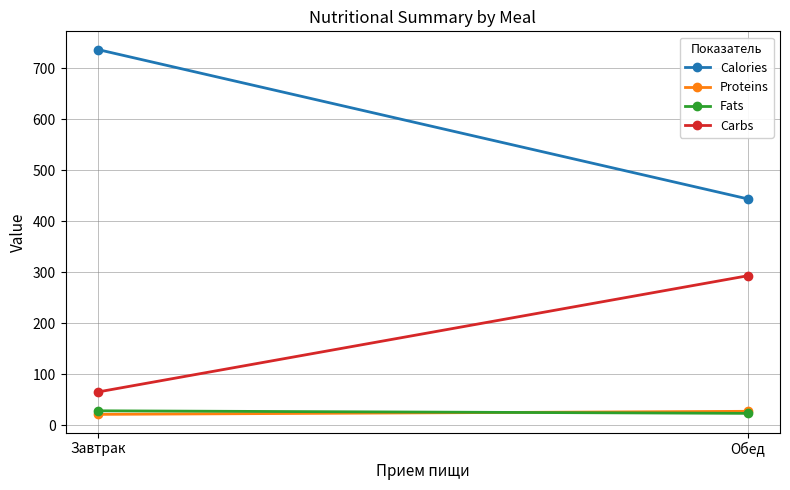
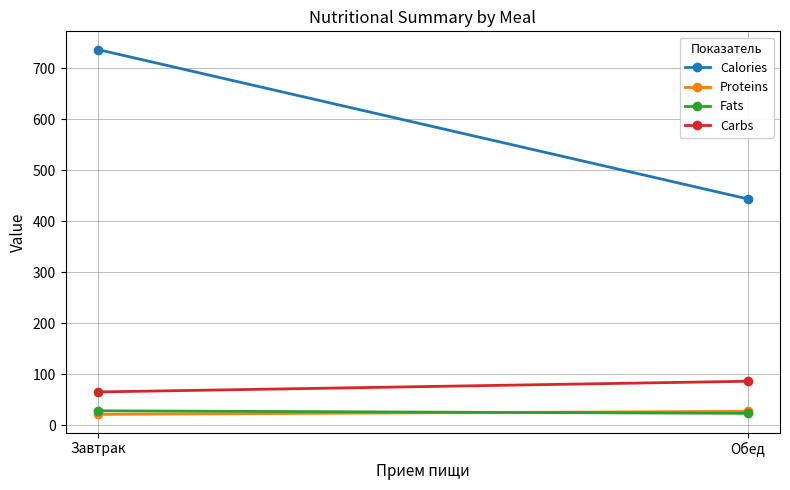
  {
    "Calories": {
      "Завтрак": 740,
      "Обед": 440
    },
    "Proteins": {
      "Завтрак": 20
    },
    "Fats": {
      "Завтрак": 30
    },
    "Carbs": {
      "Завтрак": 70,
-     "Обед": 290
+     "Обед": 90
    }
  }
